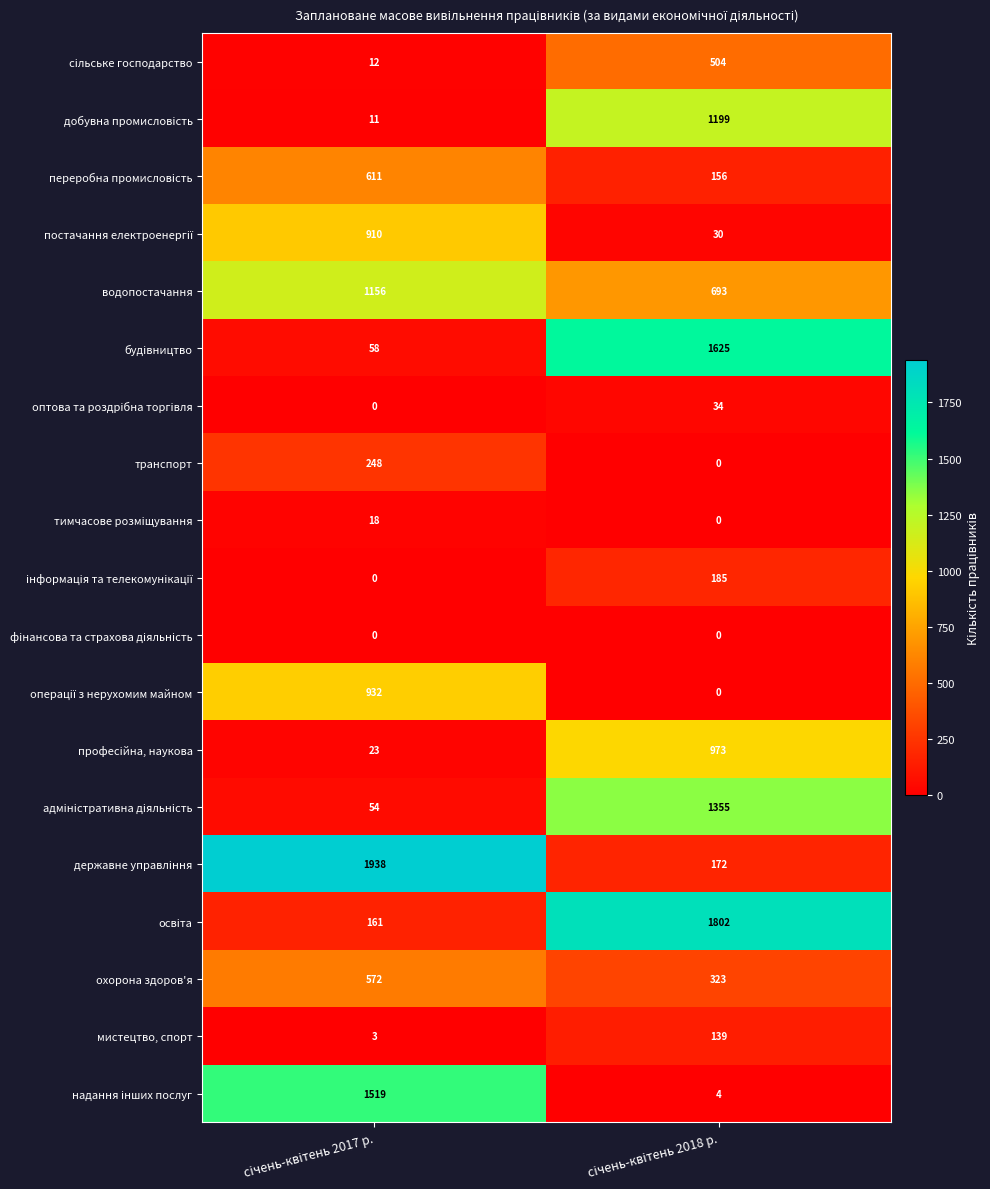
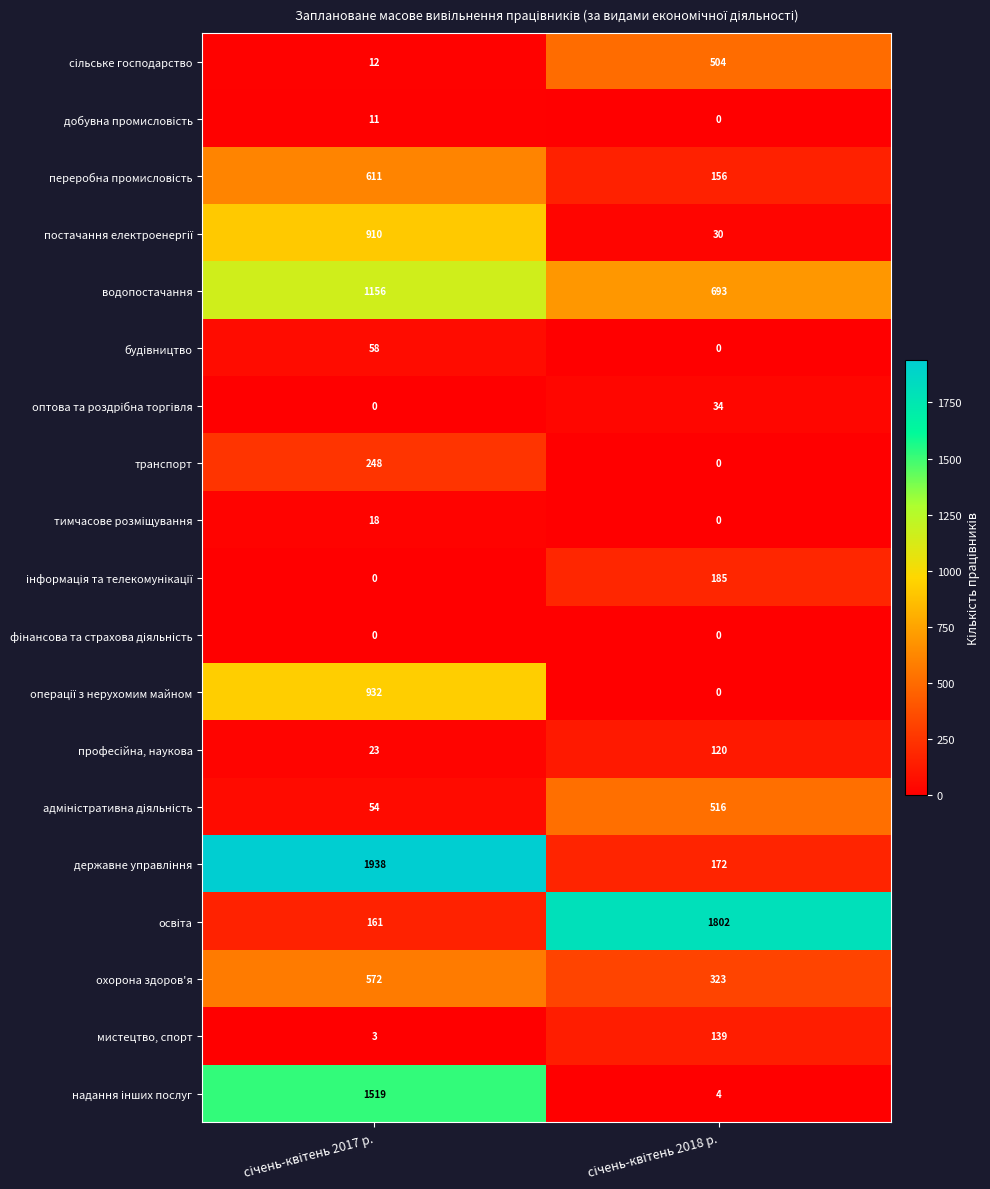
  {
    "сільське господарство": {
      "січень-квітень 2017 р.": 12,
      "січень-квітень 2018 р.": 504
    },
    "добувна промисловість": {
      "січень-квітень 2017 р.": 11,
-     "січень-квітень 2018 р.": 1199
+     "січень-квітень 2018 р.": 0
    },
    "переробна промисловість": {
      "січень-квітень 2017 р.": 611,
      "січень-квітень 2018 р.": 156
    },
    "постачання електроенергії": {
      "січень-квітень 2017 р.": 910,
      "січень-квітень 2018 р.": 30
    },
    "водопостачання": {
      "січень-квітень 2017 р.": 1156,
      "січень-квітень 2018 р.": 693
    },
    "будівництво": {
      "січень-квітень 2017 р.": 58,
-     "січень-квітень 2018 р.": 1625
+     "січень-квітень 2018 р.": 0
    },
    "оптова та роздрібна торгівля": {
      "січень-квітень 2017 р.": 0,
      "січень-квітень 2018 р.": 34
    },
    "транспорт": {
      "січень-квітень 2017 р.": 248,
      "січень-квітень 2018 р.": 0
    },
    "тимчасове розміщування": {
      "січень-квітень 2017 р.": 18,
      "січень-квітень 2018 р.": 0
    },
    "інформація та телекомунікації": {
      "січень-квітень 2017 р.": 0,
      "січень-квітень 2018 р.": 185
    },
    "фінансова та страхова діяльність": {
      "січень-квітень 2017 р.": 0,
      "січень-квітень 2018 р.": 0
    },
    "операції з нерухомим майном": {
      "січень-квітень 2017 р.": 932,
      "січень-квітень 2018 р.": 0
    },
    "професійна, наукова": {
      "січень-квітень 2017 р.": 23,
-     "січень-квітень 2018 р.": 973
+     "січень-квітень 2018 р.": 120
    },
    "адміністративна діяльність": {
      "січень-квітень 2017 р.": 54,
-     "січень-квітень 2018 р.": 1355
+     "січень-квітень 2018 р.": 516
    },
    "державне управління": {
      "січень-квітень 2017 р.": 1938,
      "січень-квітень 2018 р.": 172
    },
    "освіта": {
      "січень-квітень 2017 р.": 161,
      "січень-квітень 2018 р.": 1802
    },
    "охорона здоров'я": {
      "січень-квітень 2017 р.": 572,
      "січень-квітень 2018 р.": 323
    },
    "мистецтво, спорт": {
      "січень-квітень 2017 р.": 3,
      "січень-квітень 2018 р.": 139
    },
    "надання інших послуг": {
      "січень-квітень 2017 р.": 1519,
      "січень-квітень 2018 р.": 4
    }
  }
